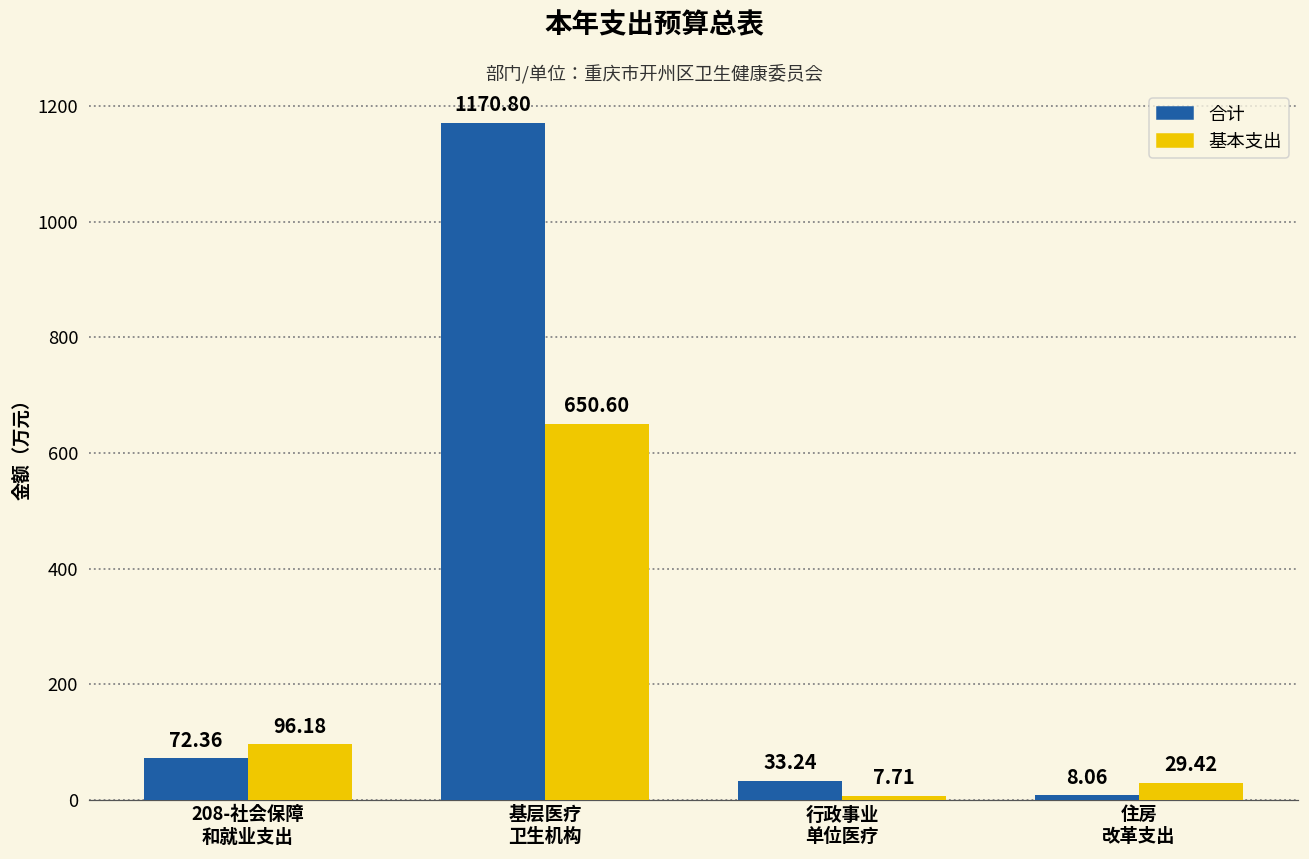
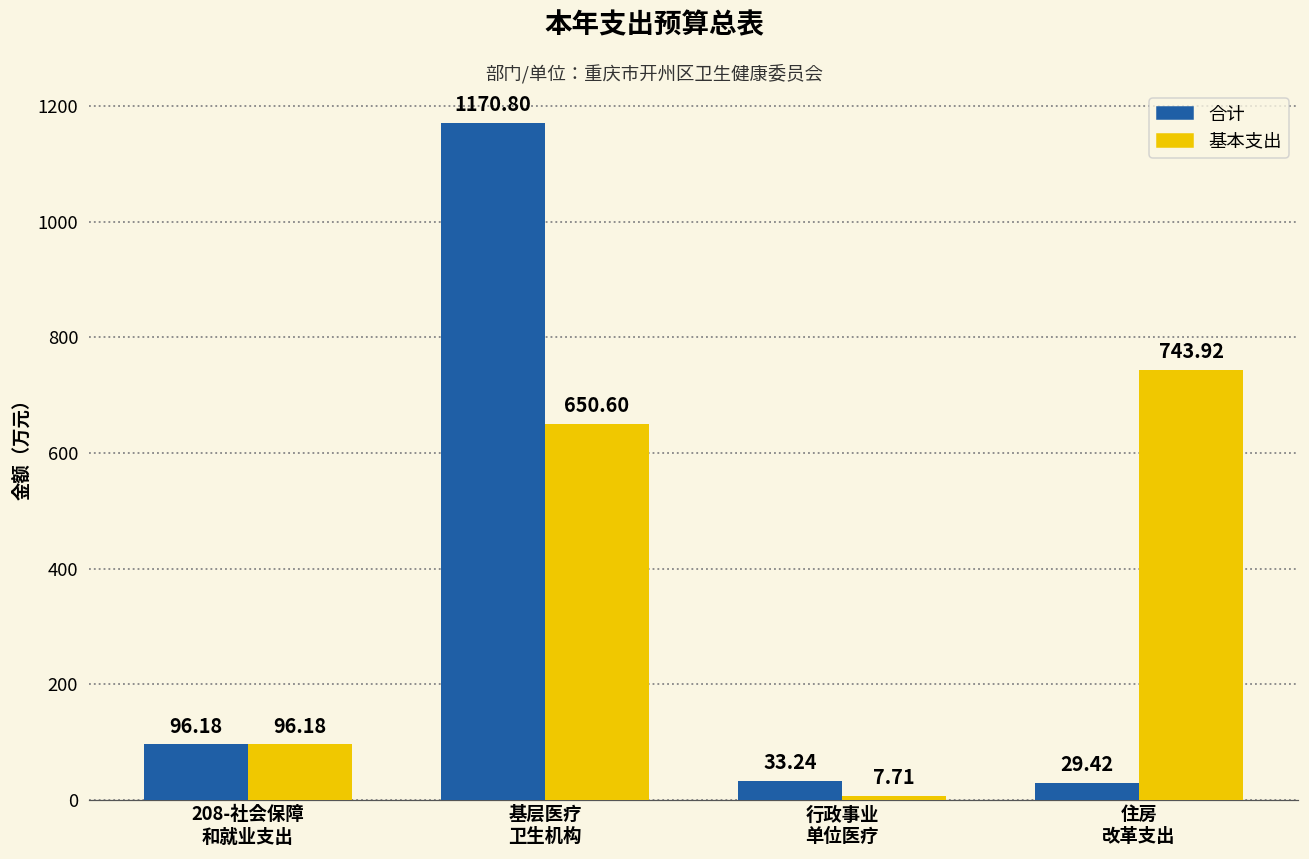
  {
    "合计": {
-     "208-社会保障 和就业支出": 72.36,
+     "208-社会保障 和就业支出": 96.18,
      "基层医疗 卫生机构": 1170.80,
      "行政事业 单位医疗": 33.24,
-     "住房 改革支出": 8.06
+     "住房 改革支出": 29.42
    },
    "基本支出": {
      "208-社会保障 和就业支出": 96.18,
      "基层医疗 卫生机构": 650.60,
      "行政事业 单位医疗": 7.71,
-     "住房 改革支出": 29.42
+     "住房 改革支出": 743.92
    }
  }
